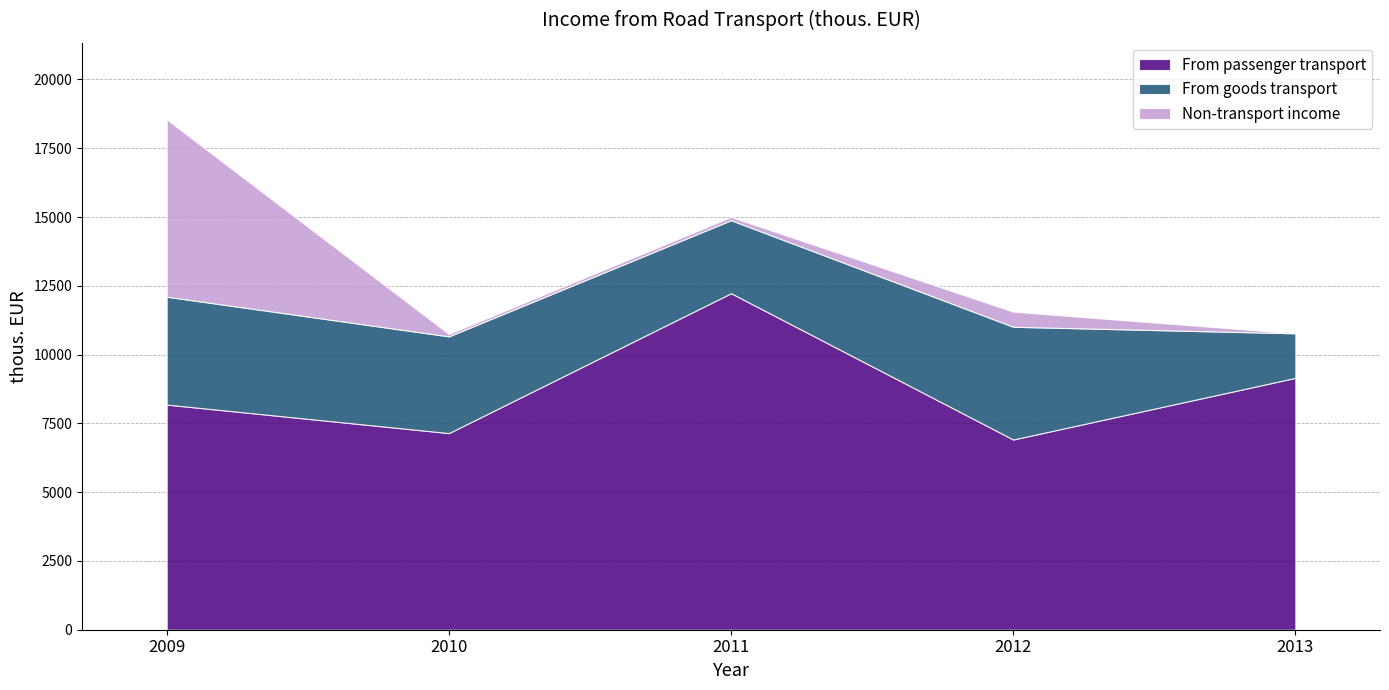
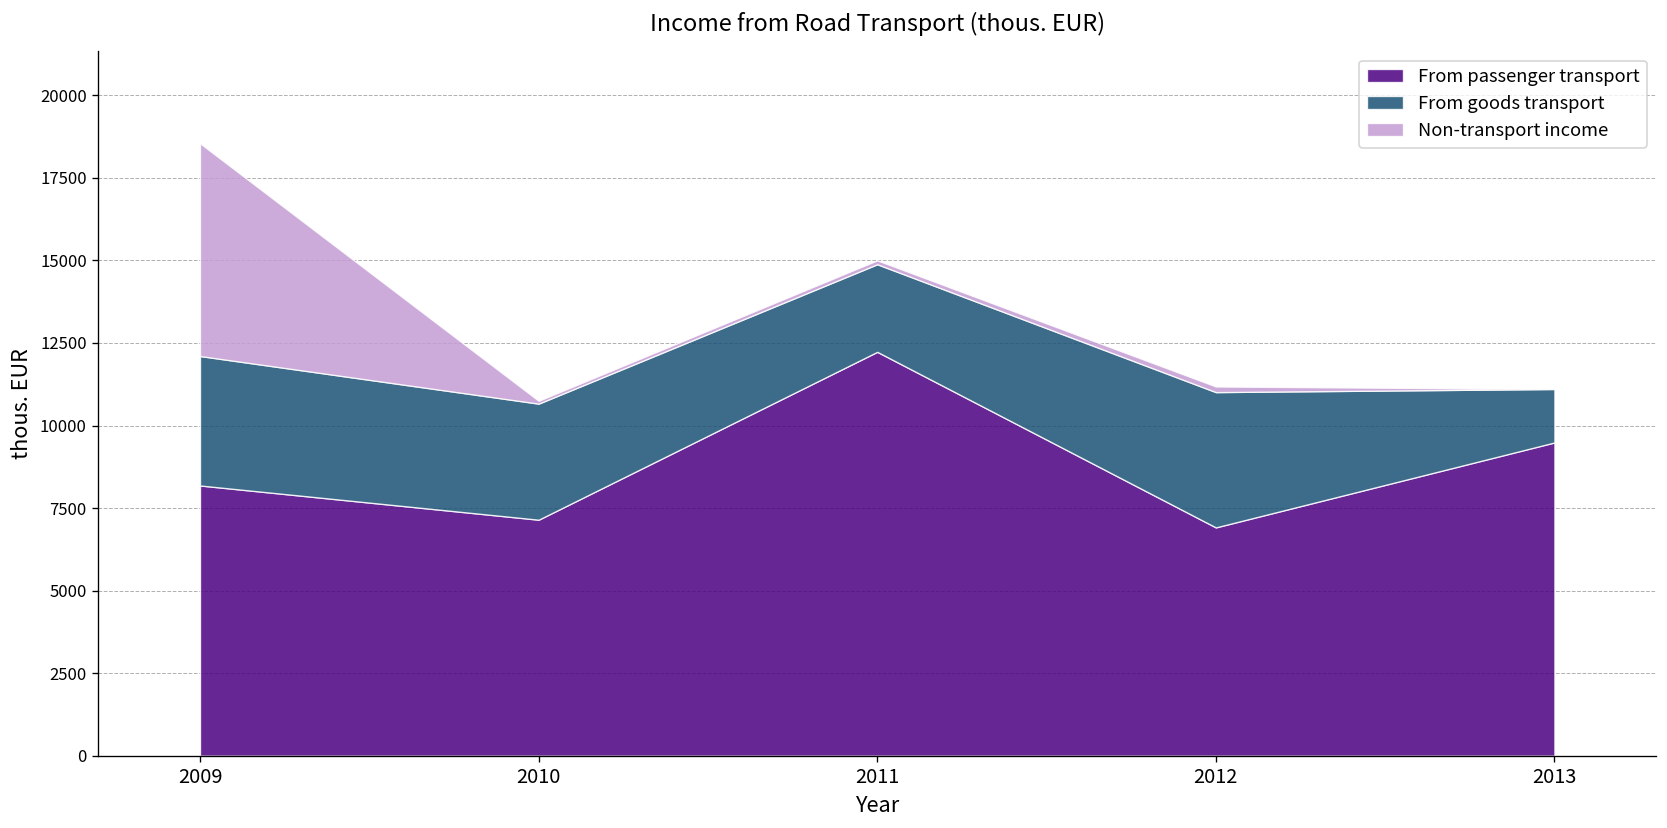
  {
    "From passenger transport": {
      "2009": 8200,
      "2010": 7100,
      "2011": 12200,
      "2012": 6900,
-     "2013": 9200
+     "2013": 9500
    },
    "From goods transport": {
      "2009": 3900,
      "2011": 2700,
      "2012": 4100
    },
    "Non-transport income": {
      "2009": 6400,
      "2011": 100,
-     "2012": 500
+     "2012": 200
    }
  }
